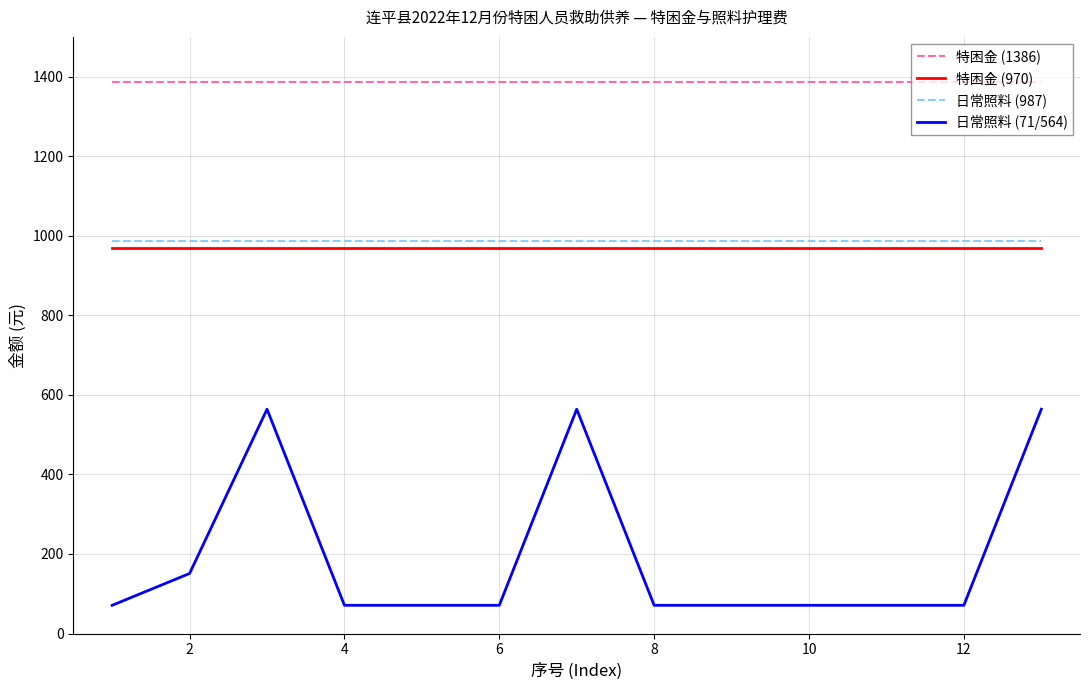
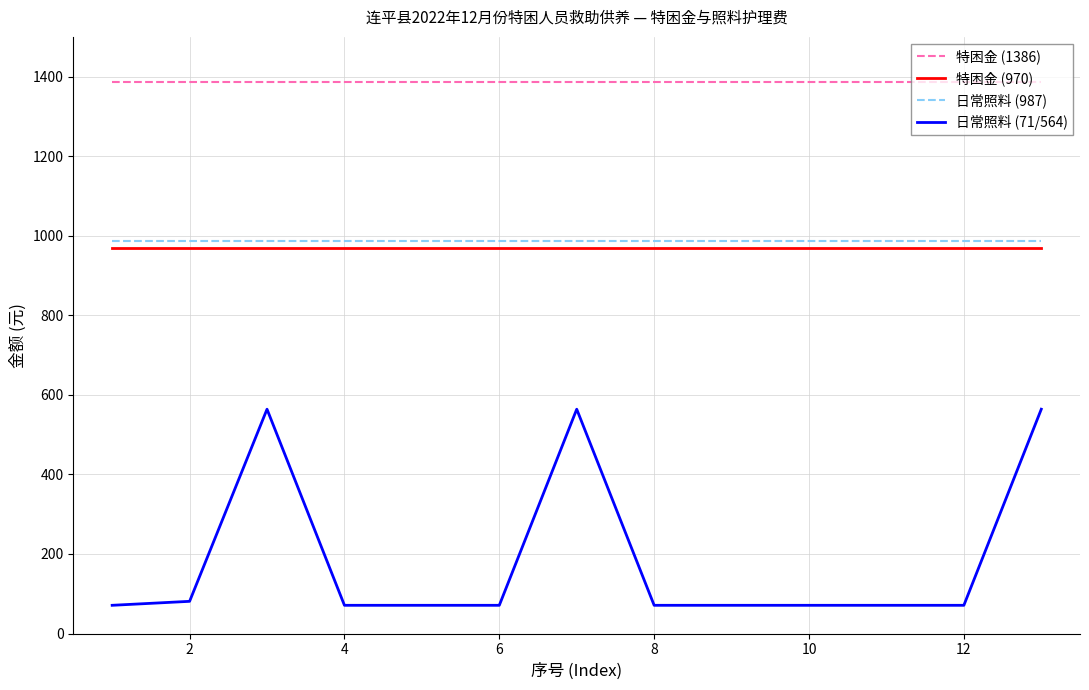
  {
    "特困金 (1386)": {
      "2": 1390,
      "4": 1390,
      "6": 1390,
      "8": 1390,
      "10": 1390
    },
    "特困金 (970)": {
      "2": 970,
      "4": 970,
      "6": 970,
      "8": 970,
      "10": 970,
      "12": 970
    },
    "日常照料 (987)": {
      "2": 990,
      "4": 990,
      "6": 990,
      "8": 990,
      "10": 990,
      "12": 990
    },
    "日常照料 (71/564)": {
-     "2": 150,
+     "2": 80,
      "4": 70,
      "6": 70,
      "8": 70,
      "10": 70,
      "12": 70
    }
  }
